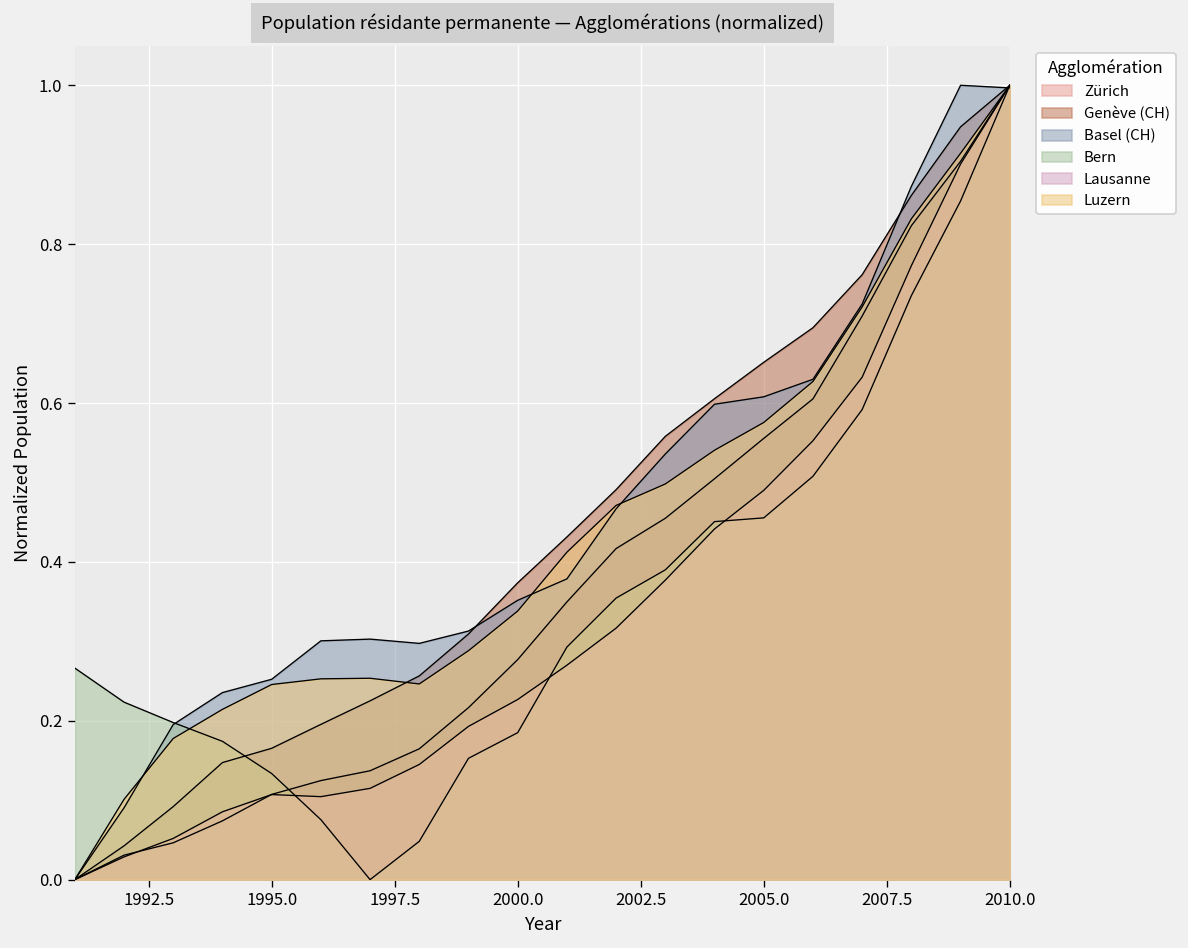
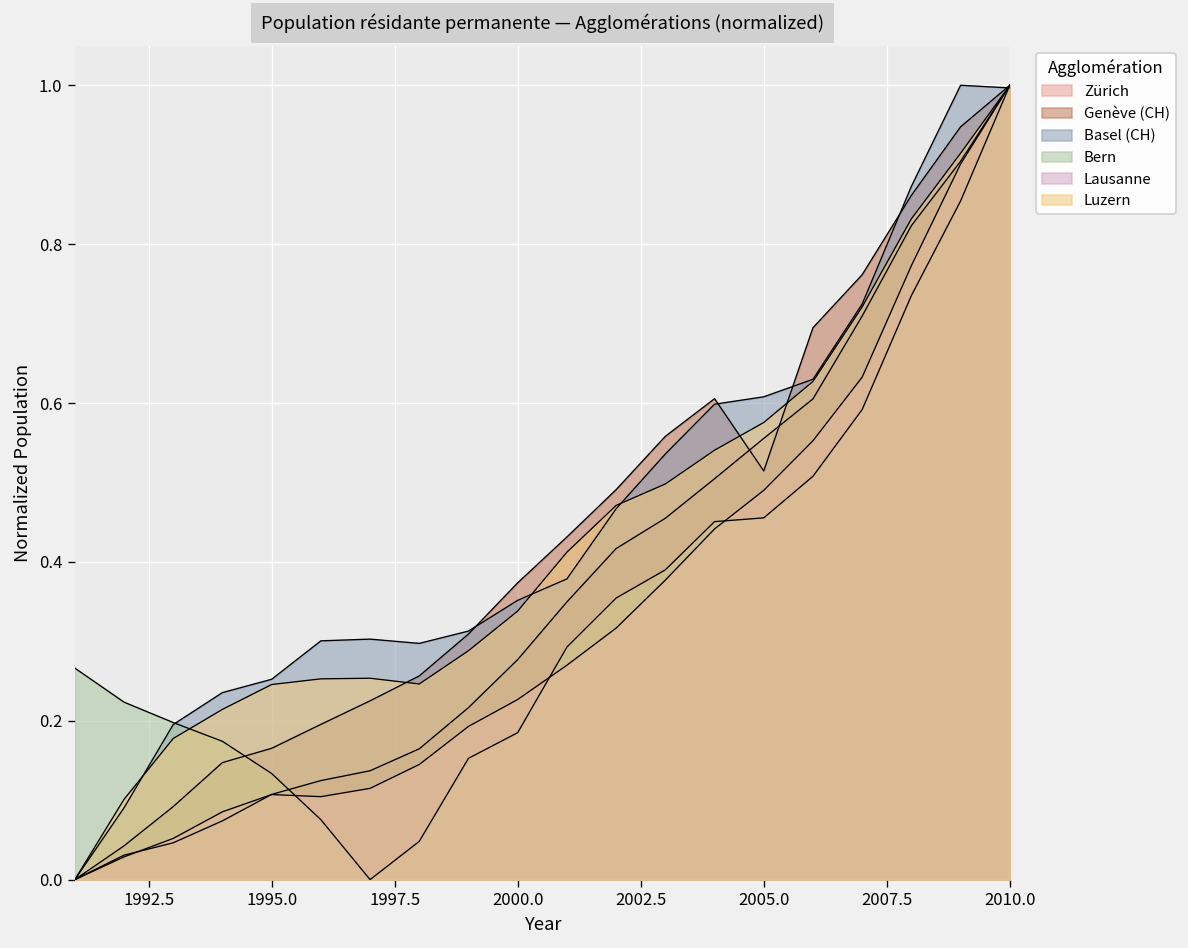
  {
    "Genève (CH)": {
      "1995.0": 0.17,
      "2000.0": 0.37,
-     "2005.0": 0.65
+     "2005.0": 0.51
    }
  }
